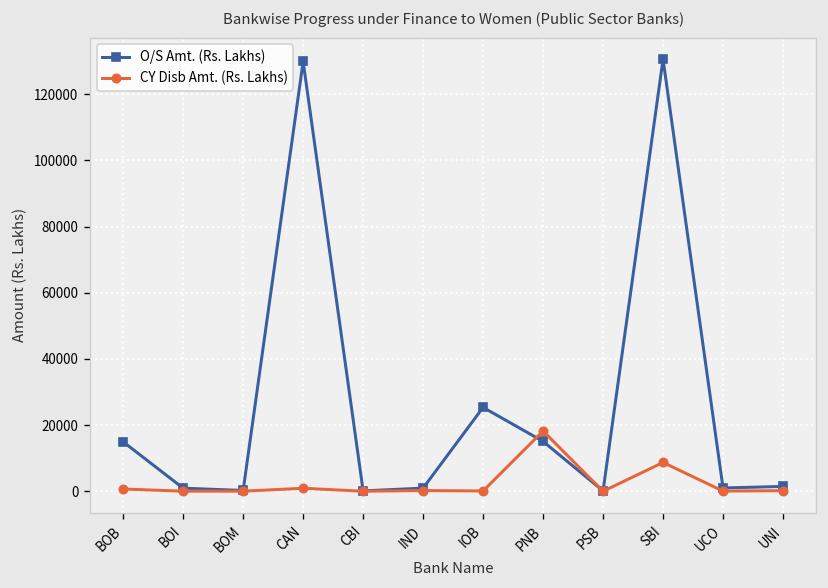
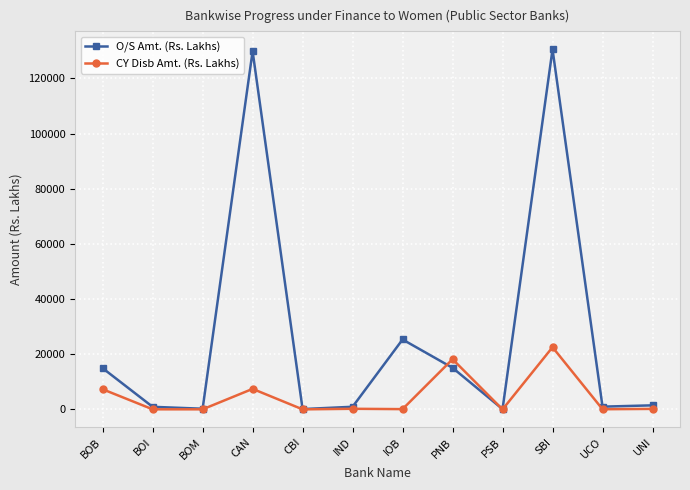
  {
    "O/S Amt. (Rs. Lakhs)": {
      "BOB": 15000,
      "CAN": 130000,
      "IOB": 25000,
      "PNB": 15000,
      "SBI": 131000,
      "UNI": 1000
    },
    "CY Disb Amt. (Rs. Lakhs)": {
-     "BOB": 1000,
-     "CAN": 1000,
+     "BOB": 7000,
+     "CAN": 7000,
      "IOB": 0,
      "PNB": 18000,
-     "SBI": 9000,
+     "SBI": 23000,
      "UNI": 0
    }
  }
